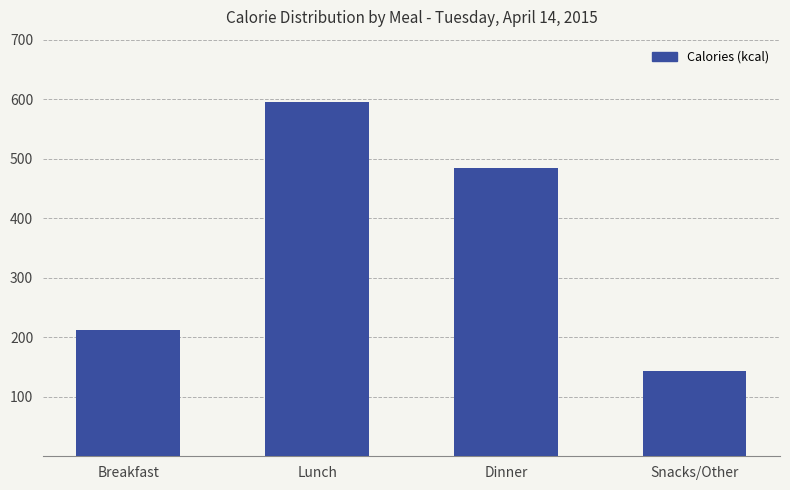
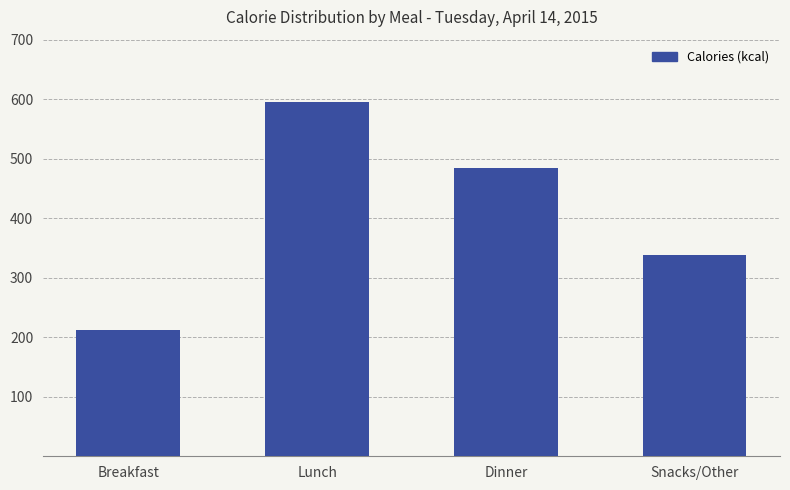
  {
    "Breakfast": 210,
    "Lunch": 600,
    "Dinner": 490,
-   "Snacks/Other": 140
+   "Snacks/Other": 340
  }
